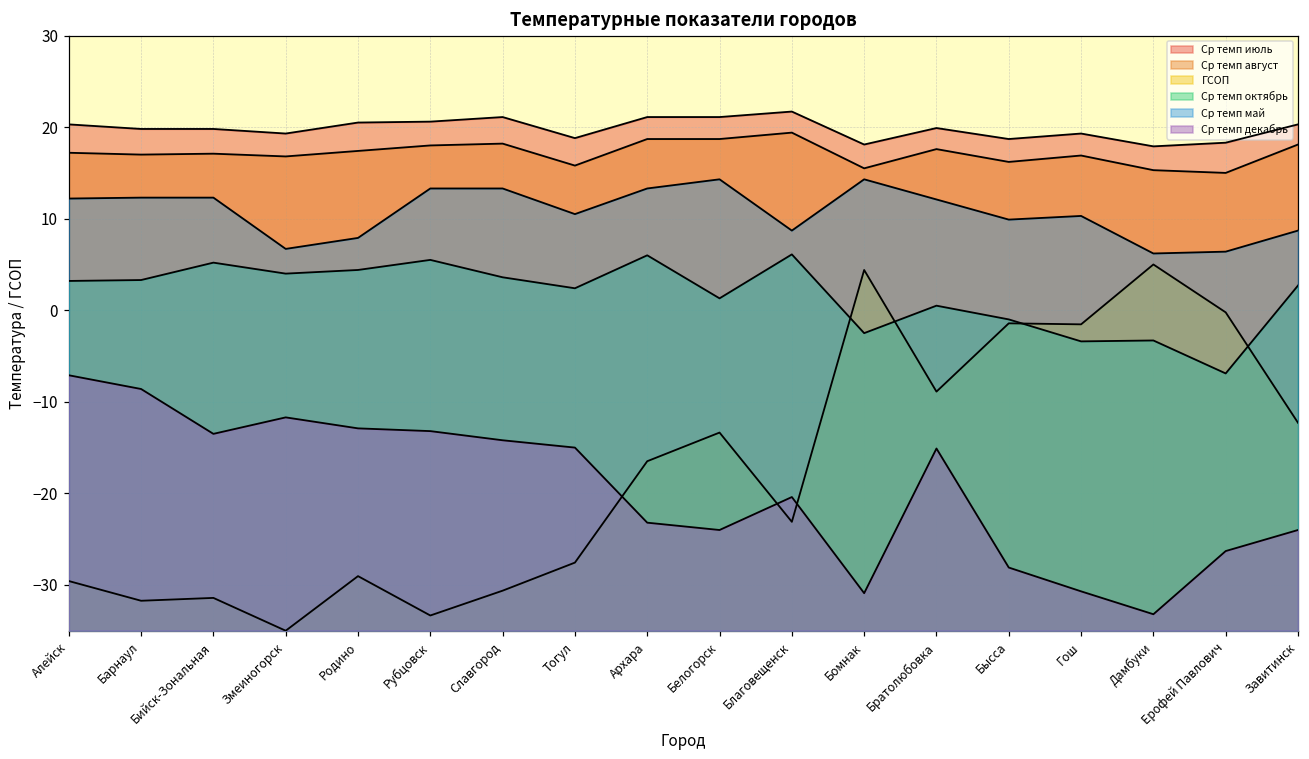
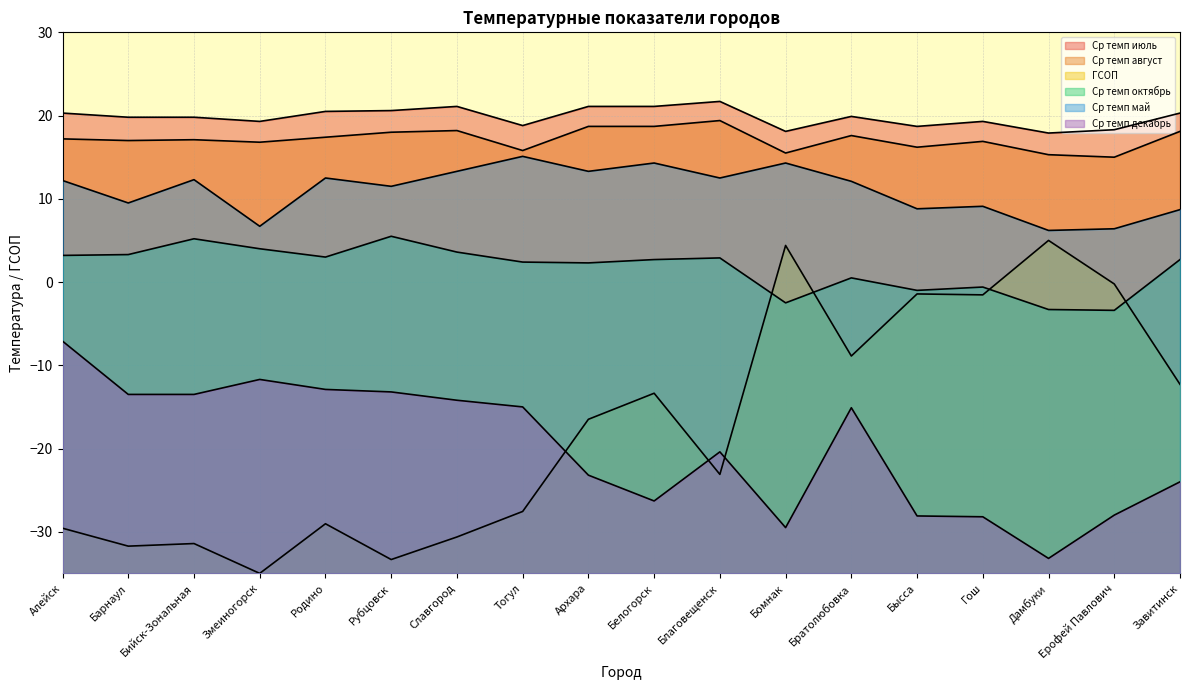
  {
    "Ср темп октябрь": {
      "Алейск": 3,
      "Барнаул": 3,
      "Бийск-Зональная": 5,
      "Змеиногорск": 4,
-     "Родино": 4,
+     "Родино": 3,
      "Рубцовск": 6,
      "Славгород": 4,
      "Тогул": 2,
-     "Архара": 6,
-     "Белогорск": 1,
-     "Благовещенск": 6,
+     "Архара": 2,
+     "Белогорск": 3,
+     "Благовещенск": 3,
      "Бомнак": -3,
      "Братолюбовка": 1,
      "Бысса": -1,
-     "Гош": -3,
+     "Гош": -1,
      "Дамбуки": -3,
-     "Ерофей Павлович": -7,
+     "Ерофей Павлович": -3,
      "Завитинск": 3
    },
    "Ср темп май": {
      "Алейск": 12,
-     "Барнаул": 12,
+     "Барнаул": 10,
      "Бийск-Зональная": 12,
      "Змеиногорск": 7,
-     "Родино": 8,
-     "Рубцовск": 13,
+     "Родино": 13,
+     "Рубцовск": 12,
      "Славгород": 13,
-     "Тогул": 11,
+     "Тогул": 15,
      "Архара": 13,
      "Белогорск": 14,
-     "Благовещенск": 9,
+     "Благовещенск": 13,
      "Бомнак": 14,
      "Братолюбовка": 12,
-     "Бысса": 10,
-     "Гош": 10,
+     "Бысса": 9,
+     "Гош": 9,
      "Дамбуки": 6,
      "Ерофей Павлович": 6,
      "Завитинск": 9
    },
    "Ср темп декабрь": {
      "Алейск": -7,
-     "Барнаул": -9,
+     "Барнаул": -14,
      "Бийск-Зональная": -14,
      "Змеиногорск": -12,
      "Родино": -13,
      "Рубцовск": -13,
      "Славгород": -14,
      "Тогул": -15,
      "Архара": -23,
-     "Белогорск": -24,
+     "Белогорск": -26,
      "Благовещенск": -20,
-     "Бомнак": -31,
+     "Бомнак": -30,
      "Братолюбовка": -15,
      "Бысса": -28,
-     "Гош": -31,
+     "Гош": -28,
      "Дамбуки": -33,
-     "Ерофей Павлович": -26,
+     "Ерофей Павлович": -28,
      "Завитинск": -24
    }
  }
